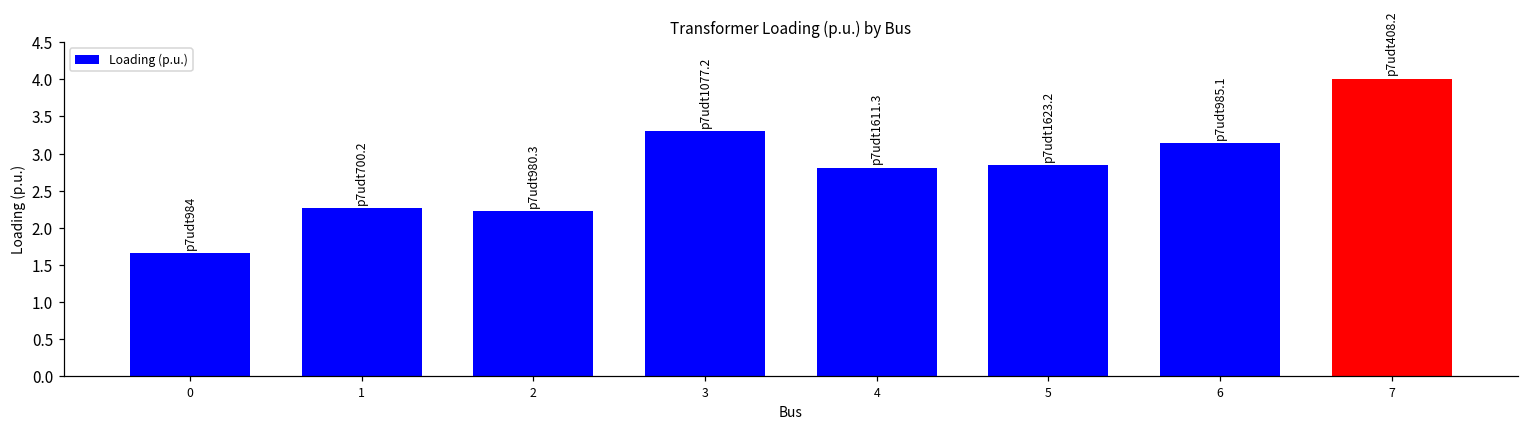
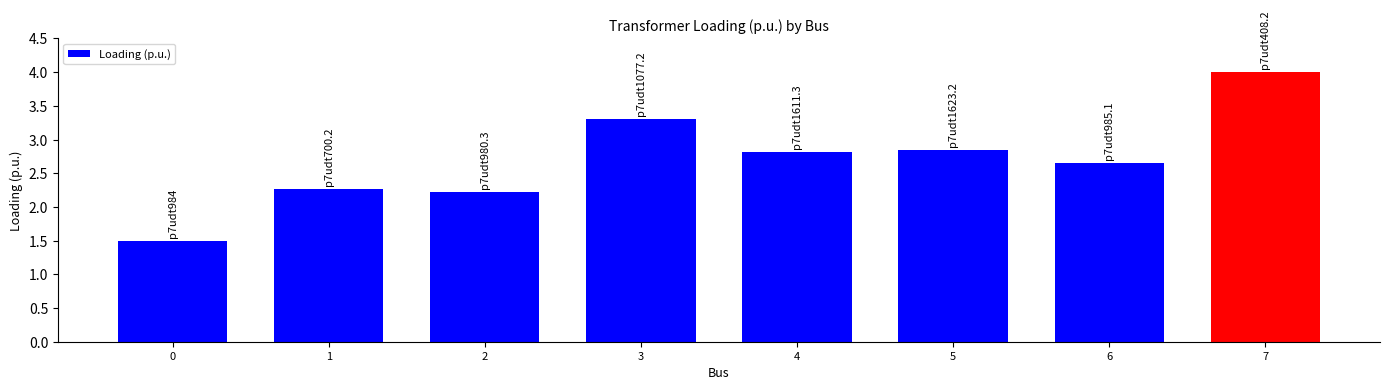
  {
-   "0": 1.7,
+   "0": 1.5,
    "1": 2.3,
    "2": 2.2,
    "3": 3.3,
    "4": 2.8,
    "5": 2.8,
-   "6": 3.1,
+   "6": 2.6,
    "7": 4.0
  }
